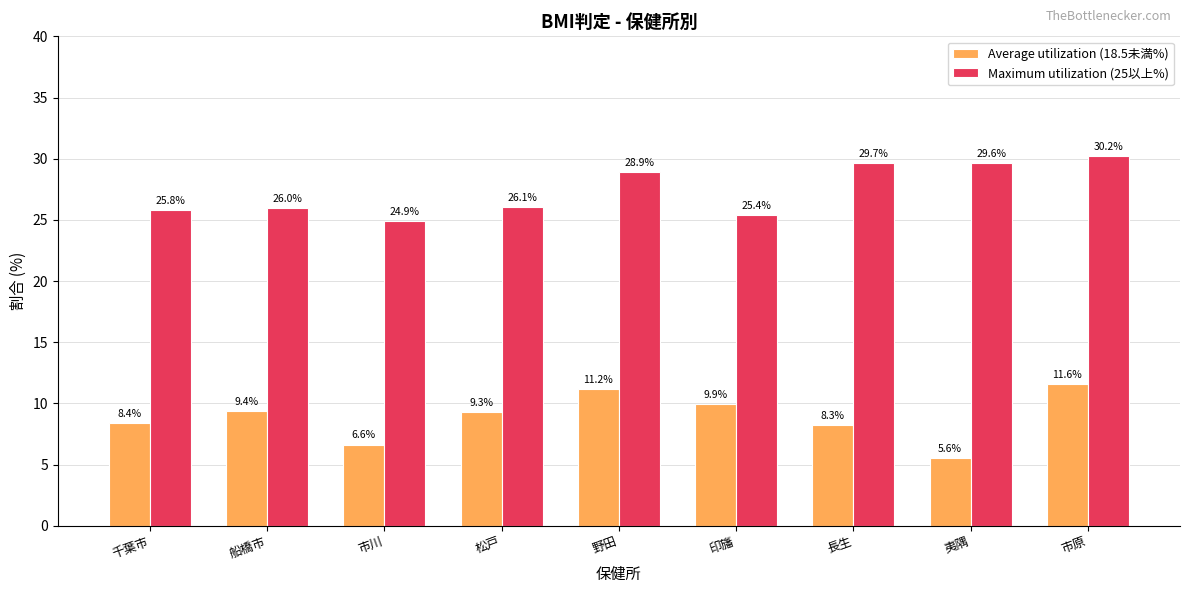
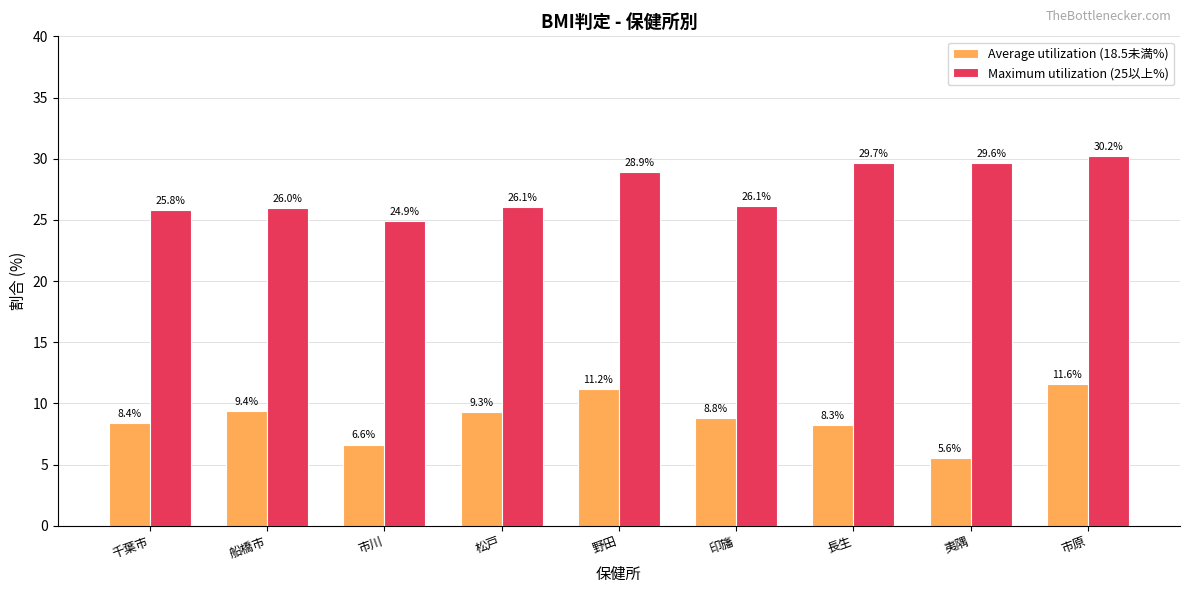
  {
    "Average utilization (18.5未満%)": {
      "千葉市": "8.4%",
      "船橋市": "9.4%",
      "市川": "6.6%",
      "松戸": "9.3%",
      "野田": "11.2%",
-     "印旛": "9.9%",
+     "印旛": "8.8%",
      "長生": "8.3%",
      "夷隅": "5.6%",
      "市原": "11.6%"
    },
    "Maximum utilization (25以上%)": {
      "千葉市": "25.8%",
      "船橋市": "26.0%",
      "市川": "24.9%",
      "松戸": "26.1%",
      "野田": "28.9%",
-     "印旛": "25.4%",
+     "印旛": "26.1%",
      "長生": "29.7%",
      "夷隅": "29.6%",
      "市原": "30.2%"
    }
  }
